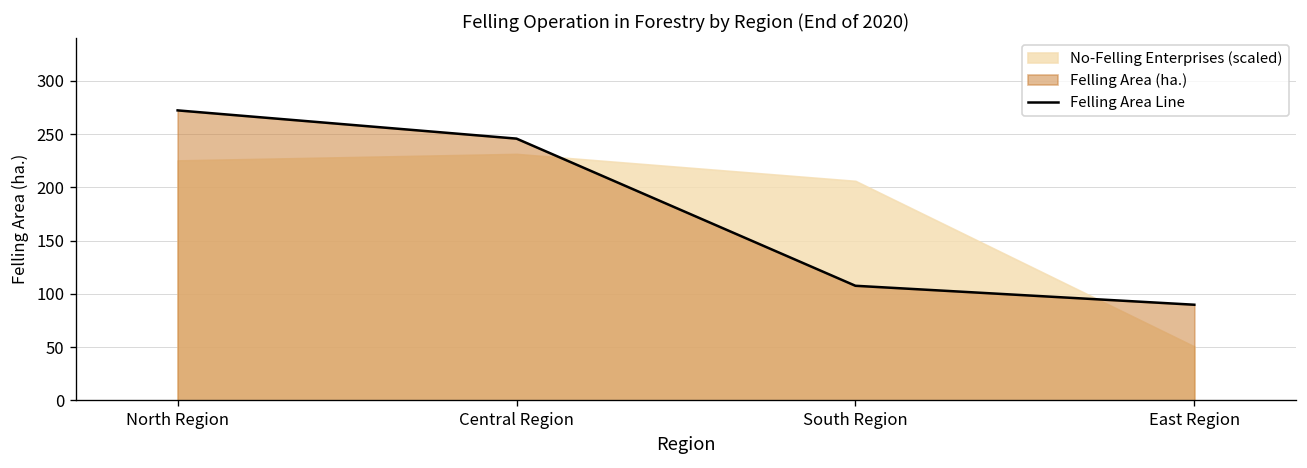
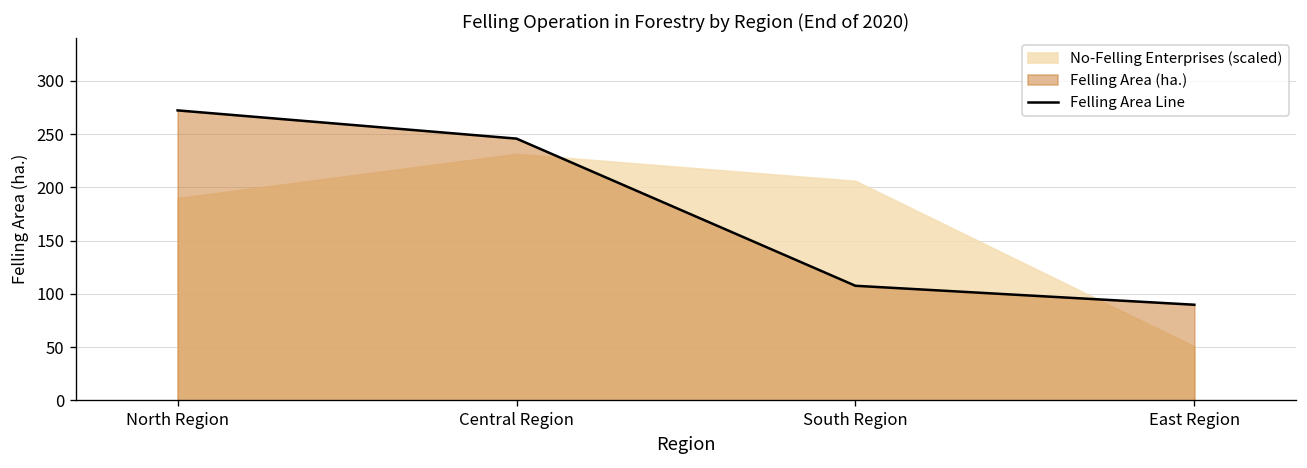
  {
    "No-Felling Enterprises (scaled)": {
-     "North Region": 230,
+     "North Region": 190,
      "Central Region": 230,
      "South Region": 210,
      "East Region": 50
    },
    "Felling Area (ha.)": {
      "North Region": 270,
      "Central Region": 250,
      "South Region": 110,
      "East Region": 90
    }
  }
